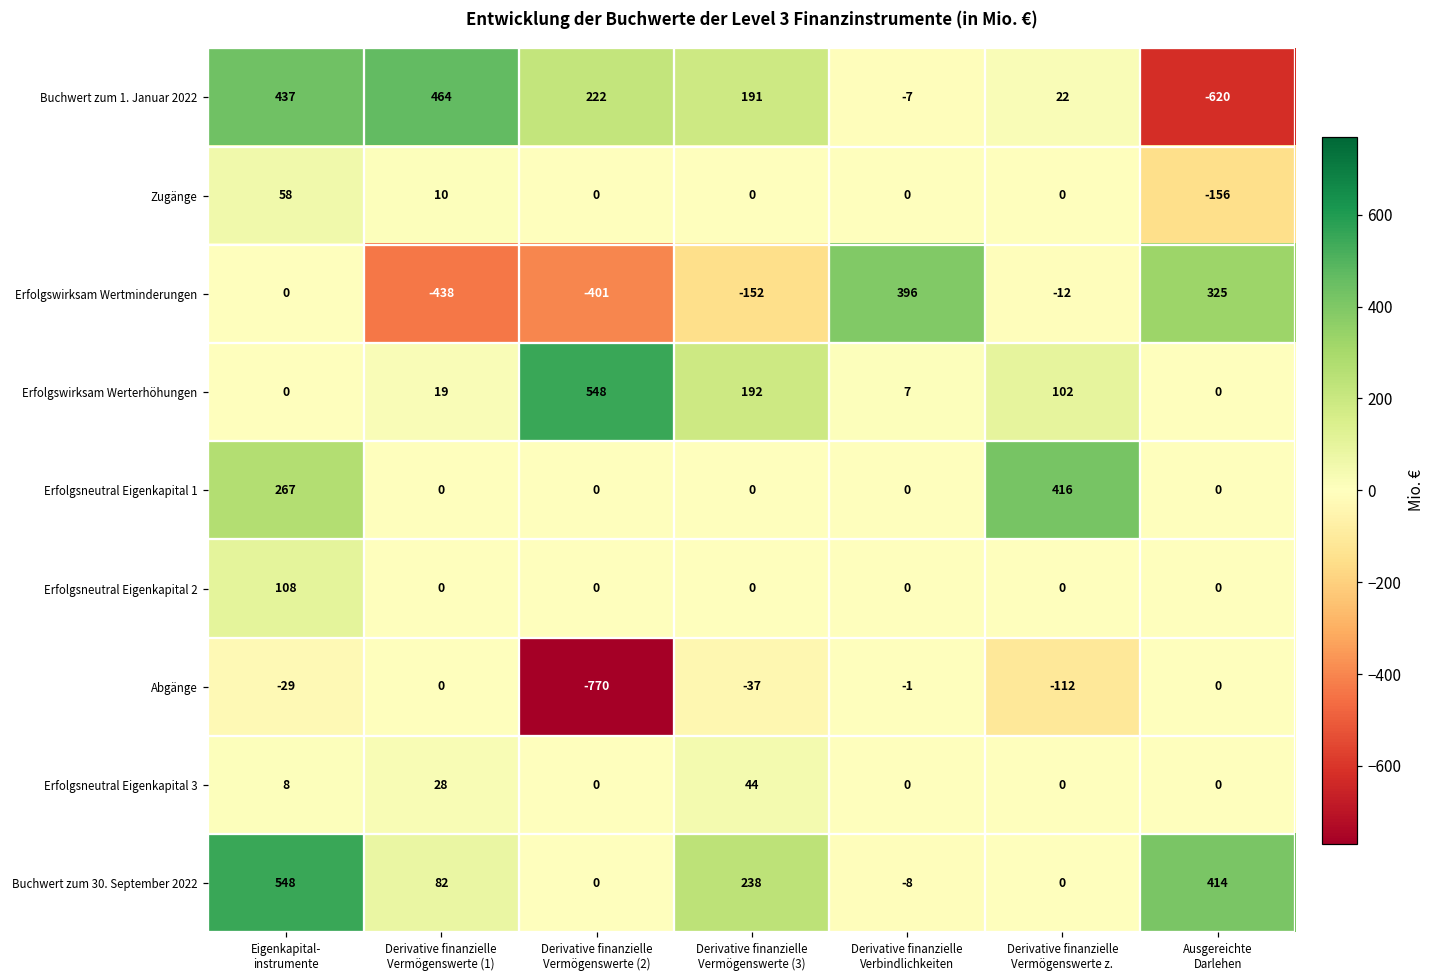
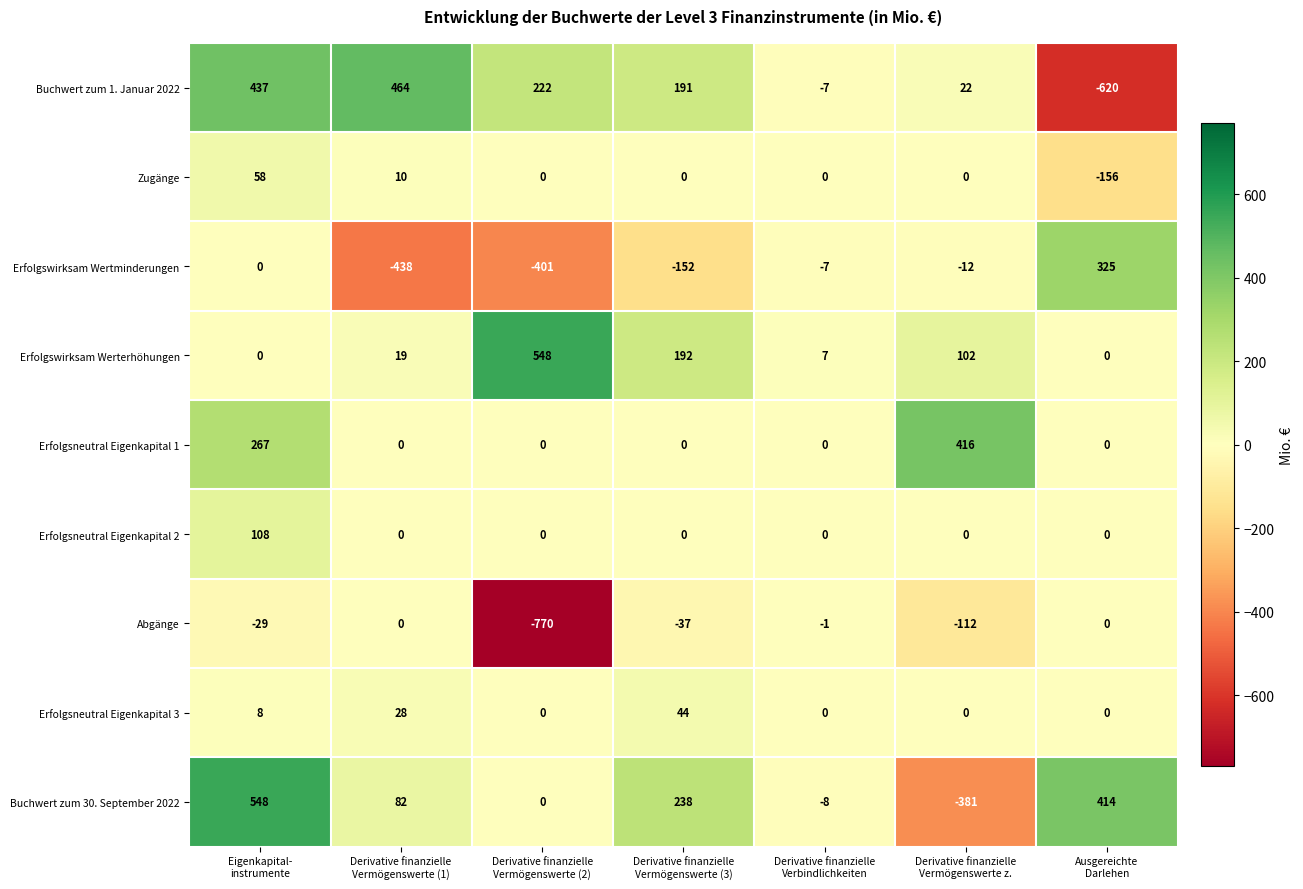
  {
    "Buchwert zum 1. Januar 2022": {
      "Eigenkapital- instrumente": 437,
      "Derivative finanzielle Vermögenswerte (1)": 464,
      "Derivative finanzielle Vermögenswerte (2)": 222,
      "Derivative finanzielle Vermögenswerte (3)": 191,
      "Derivative finanzielle Verbindlichkeiten": -7,
      "Derivative finanzielle Vermögenswerte z.": 22,
      "Ausgereichte Darlehen": -620
    },
    "Zugänge": {
      "Eigenkapital- instrumente": 58,
      "Derivative finanzielle Vermögenswerte (1)": 10,
      "Derivative finanzielle Vermögenswerte (2)": 0,
      "Derivative finanzielle Vermögenswerte (3)": 0,
      "Derivative finanzielle Verbindlichkeiten": 0,
      "Derivative finanzielle Vermögenswerte z.": 0,
      "Ausgereichte Darlehen": -156
    },
    "Erfolgswirksam Wertminderungen": {
      "Eigenkapital- instrumente": 0,
      "Derivative finanzielle Vermögenswerte (1)": -438,
      "Derivative finanzielle Vermögenswerte (2)": -401,
      "Derivative finanzielle Vermögenswerte (3)": -152,
-     "Derivative finanzielle Verbindlichkeiten": 396,
+     "Derivative finanzielle Verbindlichkeiten": -7,
      "Derivative finanzielle Vermögenswerte z.": -12,
      "Ausgereichte Darlehen": 325
    },
    "Erfolgswirksam Werterhöhungen": {
      "Eigenkapital- instrumente": 0,
      "Derivative finanzielle Vermögenswerte (1)": 19,
      "Derivative finanzielle Vermögenswerte (2)": 548,
      "Derivative finanzielle Vermögenswerte (3)": 192,
      "Derivative finanzielle Verbindlichkeiten": 7,
      "Derivative finanzielle Vermögenswerte z.": 102,
      "Ausgereichte Darlehen": 0
    },
    "Erfolgsneutral Eigenkapital 1": {
      "Eigenkapital- instrumente": 267,
      "Derivative finanzielle Vermögenswerte (1)": 0,
      "Derivative finanzielle Vermögenswerte (2)": 0,
      "Derivative finanzielle Vermögenswerte (3)": 0,
      "Derivative finanzielle Verbindlichkeiten": 0,
      "Derivative finanzielle Vermögenswerte z.": 416,
      "Ausgereichte Darlehen": 0
    },
    "Erfolgsneutral Eigenkapital 2": {
      "Eigenkapital- instrumente": 108,
      "Derivative finanzielle Vermögenswerte (1)": 0,
      "Derivative finanzielle Vermögenswerte (2)": 0,
      "Derivative finanzielle Vermögenswerte (3)": 0,
      "Derivative finanzielle Verbindlichkeiten": 0,
      "Derivative finanzielle Vermögenswerte z.": 0,
      "Ausgereichte Darlehen": 0
    },
    "Abgänge": {
      "Eigenkapital- instrumente": -29,
      "Derivative finanzielle Vermögenswerte (1)": 0,
      "Derivative finanzielle Vermögenswerte (2)": -770,
      "Derivative finanzielle Vermögenswerte (3)": -37,
      "Derivative finanzielle Verbindlichkeiten": -1,
      "Derivative finanzielle Vermögenswerte z.": -112,
      "Ausgereichte Darlehen": 0
    },
    "Erfolgsneutral Eigenkapital 3": {
      "Eigenkapital- instrumente": 8,
      "Derivative finanzielle Vermögenswerte (1)": 28,
      "Derivative finanzielle Vermögenswerte (2)": 0,
      "Derivative finanzielle Vermögenswerte (3)": 44,
      "Derivative finanzielle Verbindlichkeiten": 0,
      "Derivative finanzielle Vermögenswerte z.": 0,
      "Ausgereichte Darlehen": 0
    },
    "Buchwert zum 30. September 2022": {
      "Eigenkapital- instrumente": 548,
      "Derivative finanzielle Vermögenswerte (1)": 82,
      "Derivative finanzielle Vermögenswerte (2)": 0,
      "Derivative finanzielle Vermögenswerte (3)": 238,
      "Derivative finanzielle Verbindlichkeiten": -8,
-     "Derivative finanzielle Vermögenswerte z.": 0,
+     "Derivative finanzielle Vermögenswerte z.": -381,
      "Ausgereichte Darlehen": 414
    }
  }
